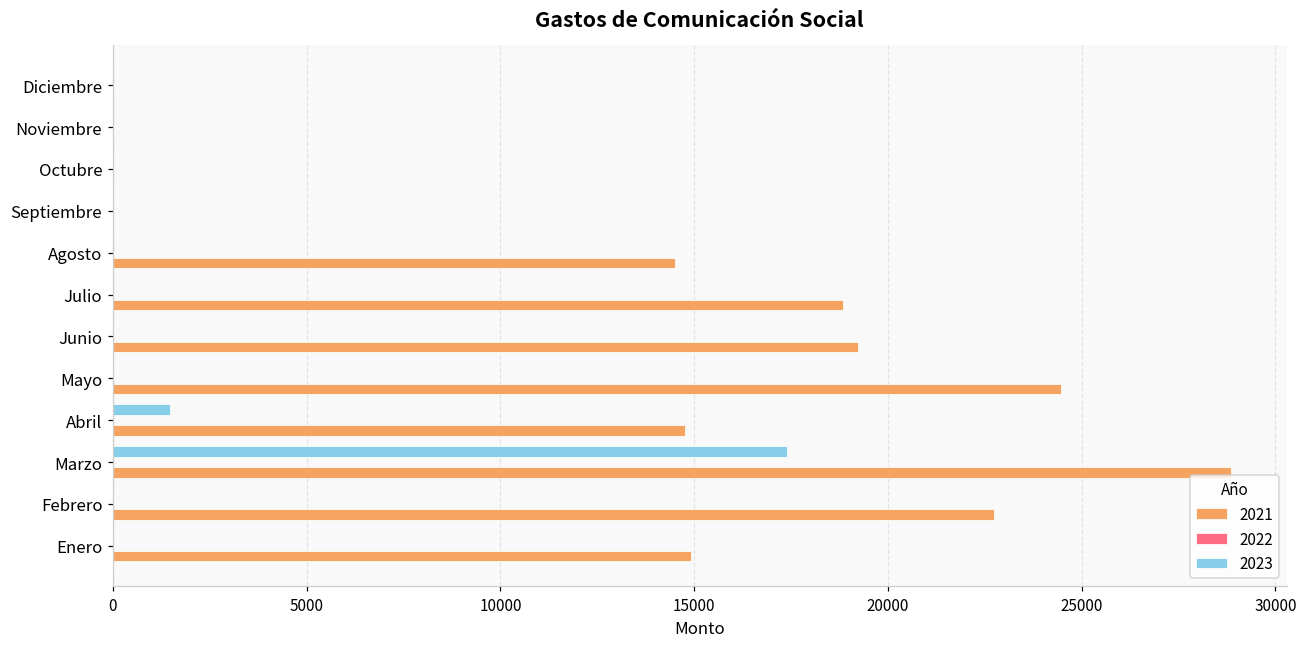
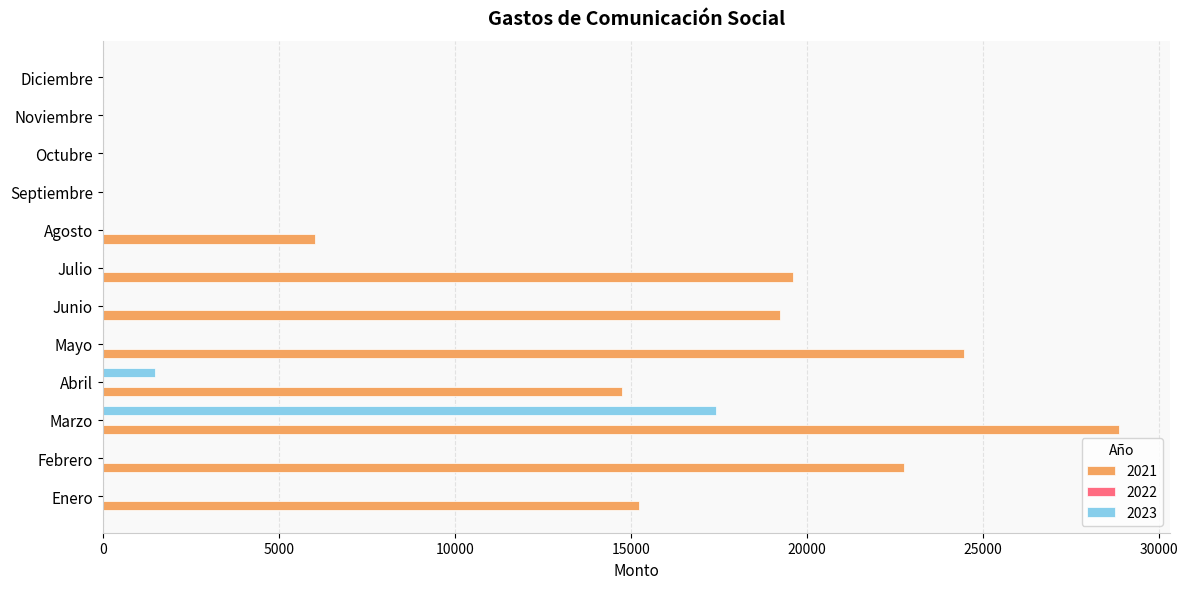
  {
    "2021": {
      "Diciembre": 0,
      "Noviembre": 0,
      "Octubre": 0,
      "Septiembre": 0,
-     "Agosto": 14500,
-     "Julio": 18800,
+     "Agosto": 6000,
+     "Julio": 19600,
      "Junio": 19200,
      "Mayo": 24500,
      "Abril": 14800,
      "Marzo": 28800,
      "Febrero": 22700,
-     "Enero": 14900
+     "Enero": 15200
    },
    "2022": {
      "Diciembre": 0,
      "Noviembre": 0,
      "Octubre": 0,
      "Septiembre": 0,
      "Agosto": 0,
      "Julio": 0,
      "Junio": 0,
      "Mayo": 0,
      "Abril": 0,
      "Marzo": 0,
      "Febrero": 0,
      "Enero": 0
    },
    "2023": {
      "Diciembre": 0,
      "Noviembre": 0,
      "Octubre": 0,
      "Septiembre": 0,
      "Agosto": 0,
      "Julio": 0,
      "Junio": 0,
      "Mayo": 0,
      "Abril": 1500,
      "Marzo": 17400,
      "Febrero": 0,
      "Enero": 0
    }
  }
